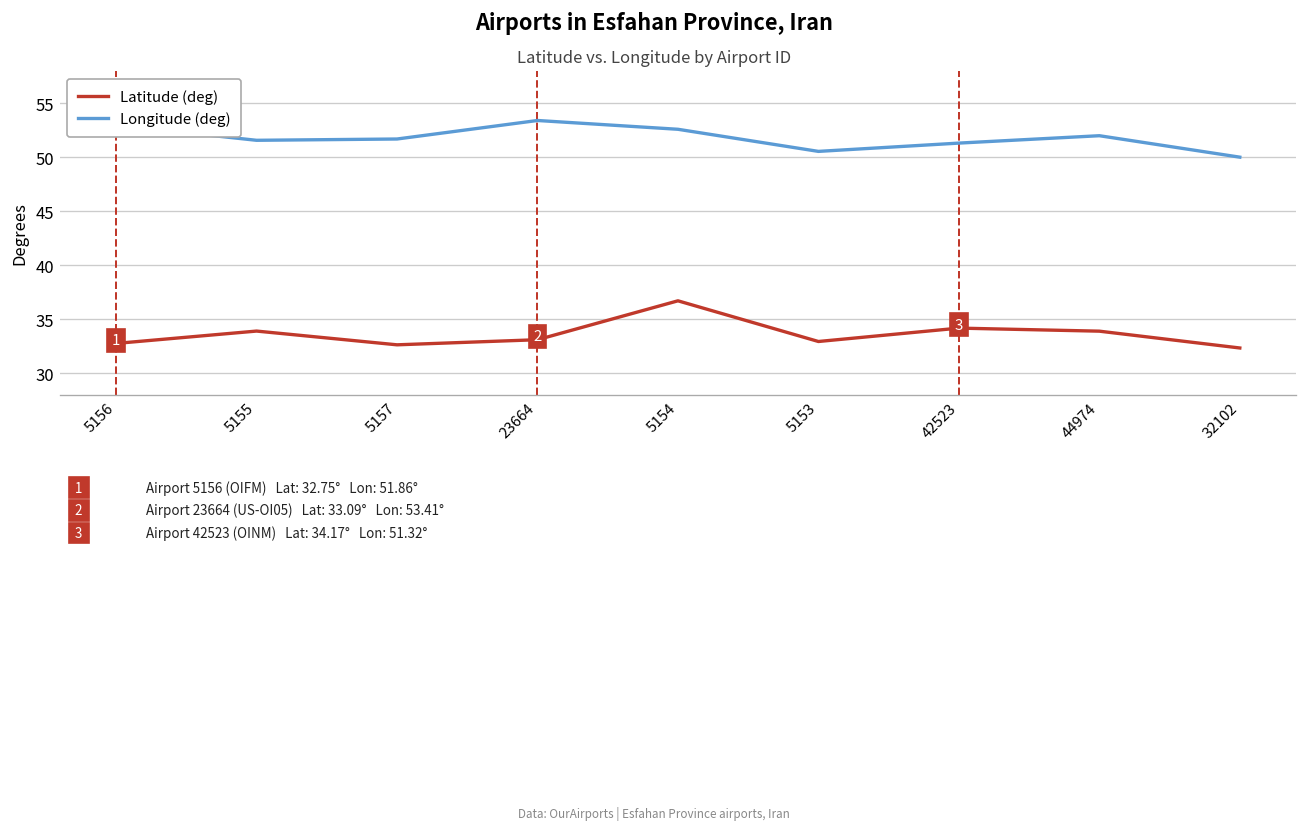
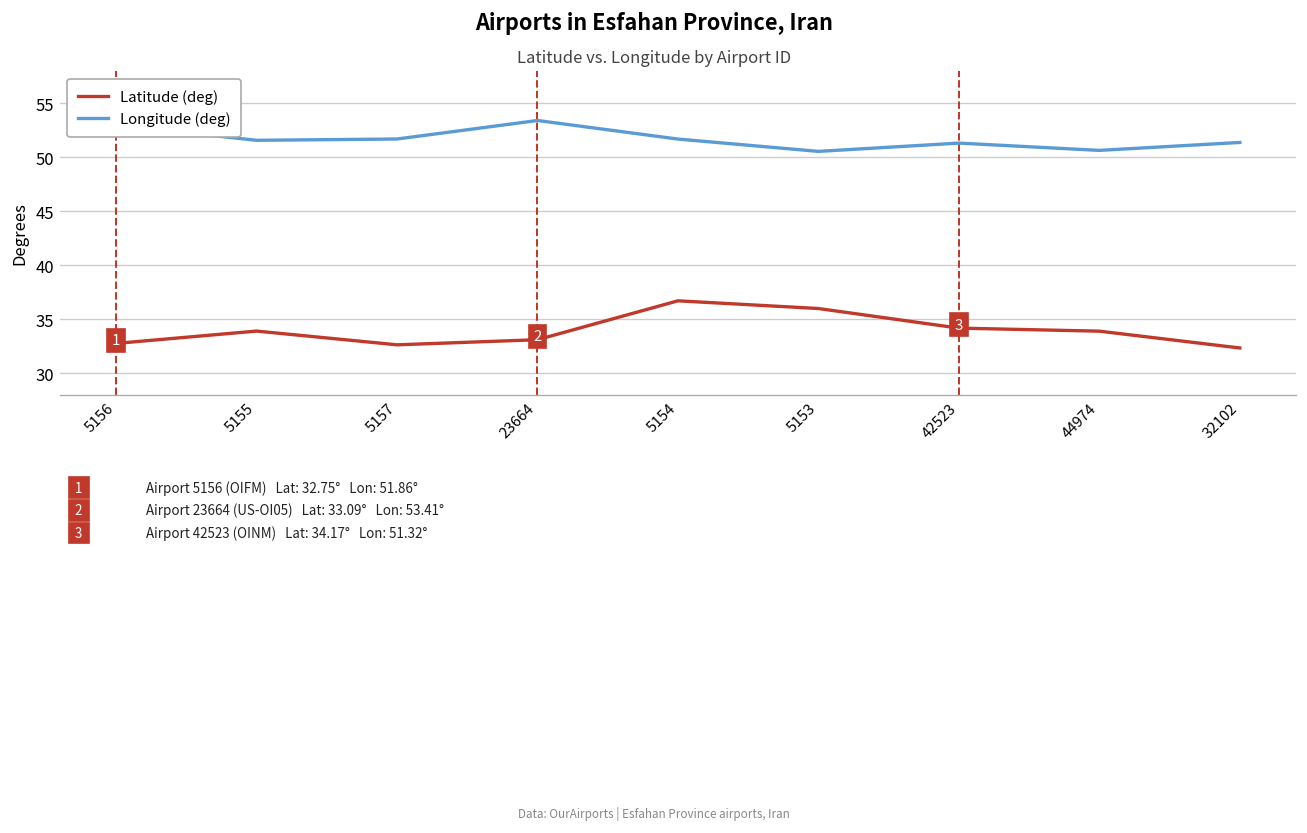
  {
    "Latitude (deg)": {
      "5155": 34,
      "5157": 33,
      "5154": 37,
-     "5153": 33,
+     "5153": 36,
      "44974": 34,
      "32102": 32
    },
    "Longitude (deg)": {
      "5155": 52,
      "5157": 52,
      "23664": 53,
-     "5154": 53,
+     "5154": 52,
      "5153": 51,
      "42523": 51,
-     "44974": 52,
-     "32102": 50
+     "44974": 51,
+     "32102": 51
    }
  }
